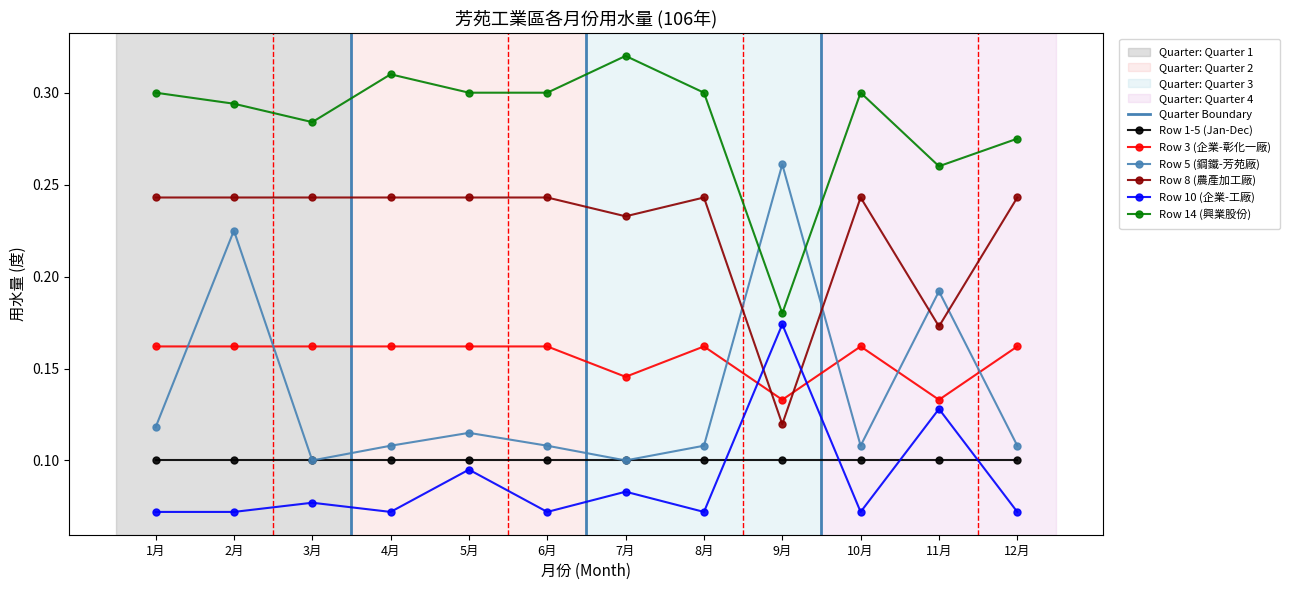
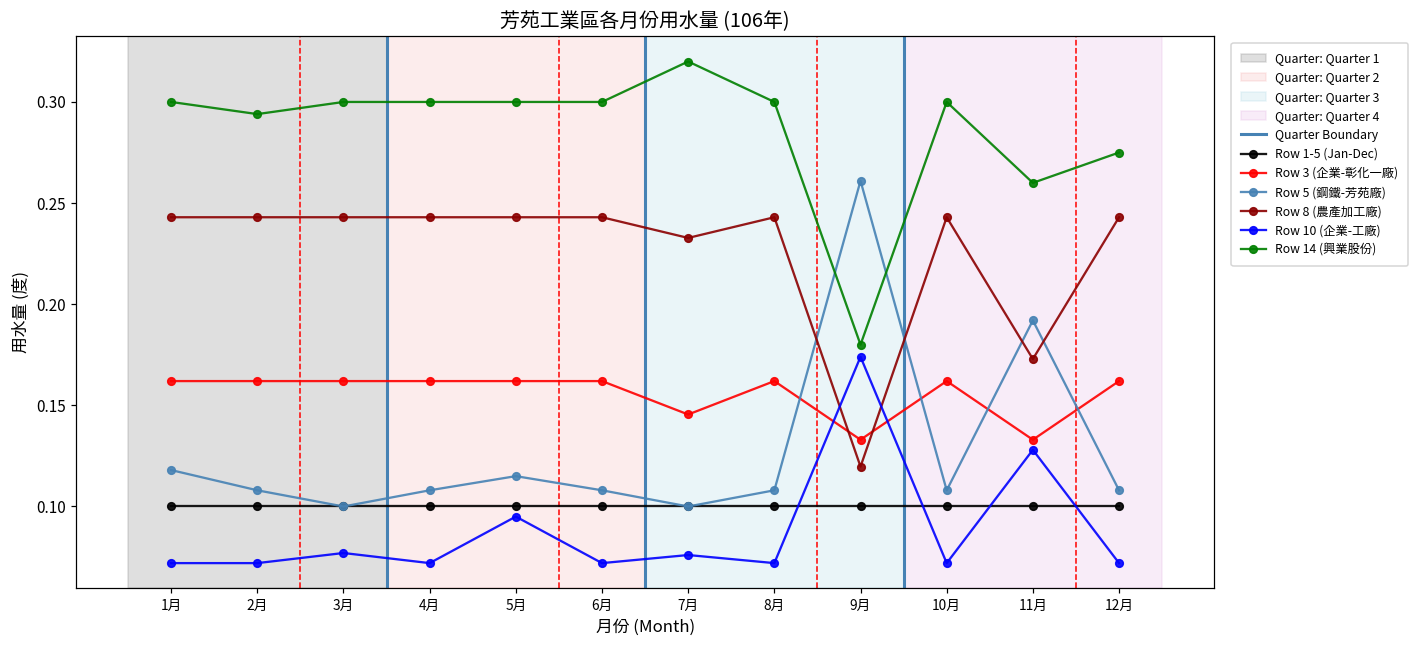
  {
    "Row 1-5 (Jan-Dec)": {
      "1月": 0.100,
      "2月": 0.100,
      "4月": 0.100,
      "5月": 0.100,
      "6月": 0.100,
      "8月": 0.100,
      "9月": 0.100,
      "10月": 0.100,
      "11月": 0.100,
      "12月": 0.100
    },
    "Row 3 (企業-彰化一廠)": {
      "1月": 0.162,
      "2月": 0.162,
      "3月": 0.162,
      "4月": 0.162,
      "5月": 0.162,
      "6月": 0.162,
      "7月": 0.145,
      "8月": 0.162,
      "9月": 0.133,
      "10月": 0.162,
      "11月": 0.133,
      "12月": 0.162
    },
    "Row 5 (鋼鐵-芳苑廠)": {
      "1月": 0.118,
-     "2月": 0.225,
+     "2月": 0.108,
      "4月": 0.108,
      "5月": 0.115,
      "6月": 0.108,
      "8月": 0.108,
      "9月": 0.261,
      "10月": 0.108,
      "11月": 0.192,
      "12月": 0.108
    },
    "Row 8 (農產加工廠)": {
      "1月": 0.243,
      "2月": 0.243,
      "3月": 0.243,
      "4月": 0.243,
      "5月": 0.243,
      "6月": 0.243,
      "7月": 0.233,
      "8月": 0.243,
      "9月": 0.120,
      "10月": 0.243,
      "11月": 0.173,
      "12月": 0.243
    },
    "Row 10 (企業-工廠)": {
      "1月": 0.072,
      "2月": 0.072,
      "3月": 0.077,
      "4月": 0.072,
      "5月": 0.095,
      "6月": 0.072,
-     "7月": 0.083,
+     "7月": 0.076,
      "8月": 0.072,
      "9月": 0.174,
      "10月": 0.072,
      "11月": 0.128,
      "12月": 0.072
    },
    "Row 14 (興業股份)": {
      "1月": 0.300,
      "2月": 0.294,
-     "3月": 0.284,
-     "4月": 0.310,
+     "3月": 0.300,
+     "4月": 0.300,
      "5月": 0.300,
      "6月": 0.300,
      "7月": 0.320,
      "8月": 0.300,
      "9月": 0.180,
      "10月": 0.300,
      "11月": 0.260,
      "12月": 0.275
    }
  }
